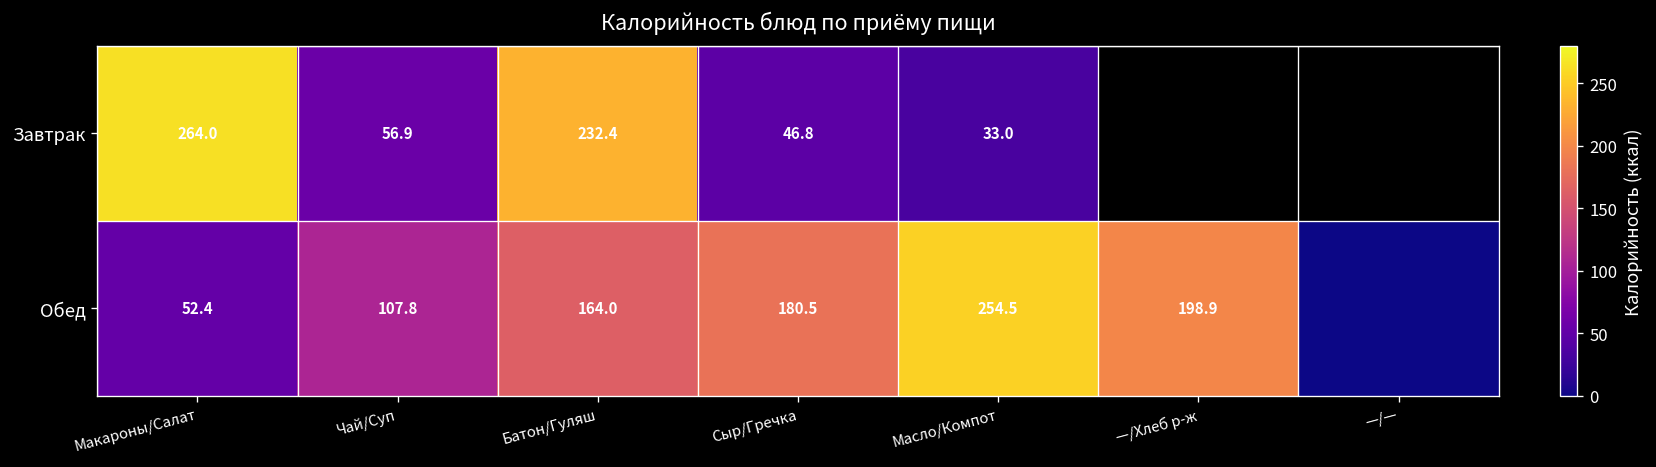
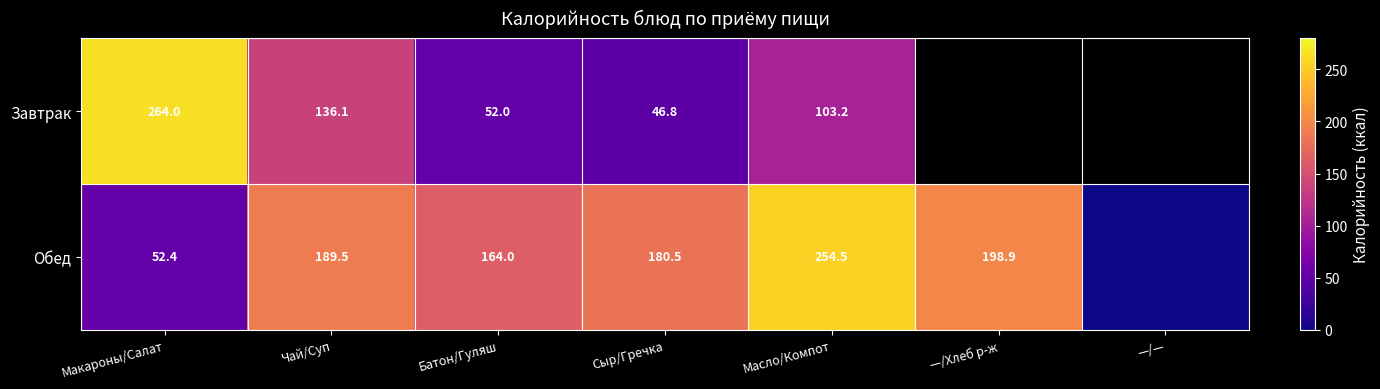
  {
    "Завтрак": {
      "Макароны/Салат": 264.0,
-     "Чай/Суп": 56.9,
-     "Батон/Гуляш": 232.4,
+     "Чай/Суп": 136.1,
+     "Батон/Гуляш": 52.0,
      "Сыр/Гречка": 46.8,
-     "Масло/Компот": 33.0
+     "Масло/Компот": 103.2
    },
    "Обед": {
      "Макароны/Салат": 52.4,
-     "Чай/Суп": 107.8,
+     "Чай/Суп": 189.5,
      "Батон/Гуляш": 164.0,
      "Сыр/Гречка": 180.5,
      "Масло/Компот": 254.5,
      "—/Хлеб р-ж": 198.9
    }
  }
